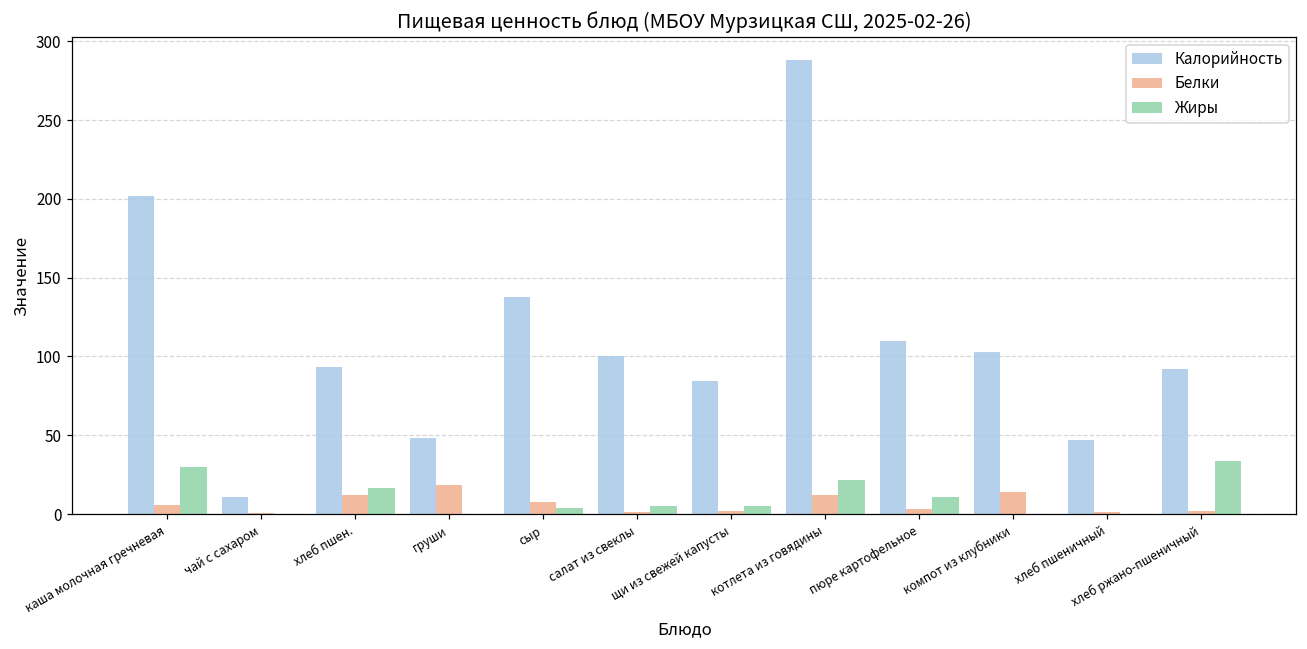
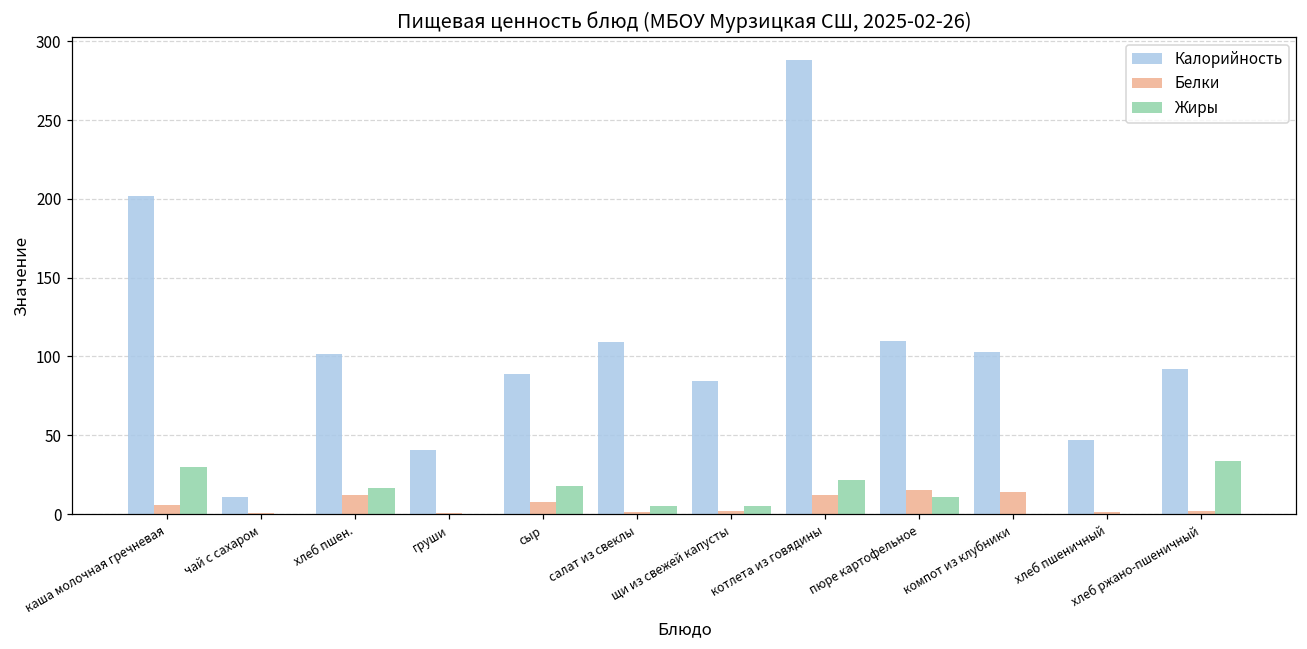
  {
    "Калорийность": {
      "каша молочная гречневая": 202,
      "чай с сахаром": 11,
-     "хлеб пшен.": 94,
-     "груши": 48,
-     "сыр": 138,
-     "салат из свеклы": 100,
+     "хлеб пшен.": 102,
+     "груши": 41,
+     "сыр": 89,
+     "салат из свеклы": 109,
      "щи из свежей капусты": 84,
      "котлета из говядины": 288,
      "пюре картофельное": 110,
      "компот из клубники": 103,
      "хлеб пшеничный": 47,
      "хлеб ржано-пшеничный": 92
    },
    "Белки": {
      "каша молочная гречневая": 6,
      "хлеб пшен.": 12,
-     "груши": 19,
+     "груши": 1,
      "сыр": 8,
      "щи из свежей капусты": 2,
      "котлета из говядины": 12,
-     "пюре картофельное": 3,
+     "пюре картофельное": 15,
      "компот из клубники": 14,
      "хлеб ржано-пшеничный": 2
    },
    "Жиры": {
      "каша молочная гречневая": 30,
      "чай с сахаром": 0,
      "хлеб пшен.": 16,
-     "сыр": 4,
+     "сыр": 18,
      "салат из свеклы": 5,
      "щи из свежей капусты": 5,
      "котлета из говядины": 22,
      "пюре картофельное": 11,
      "хлеб ржано-пшеничный": 33
    }
  }
